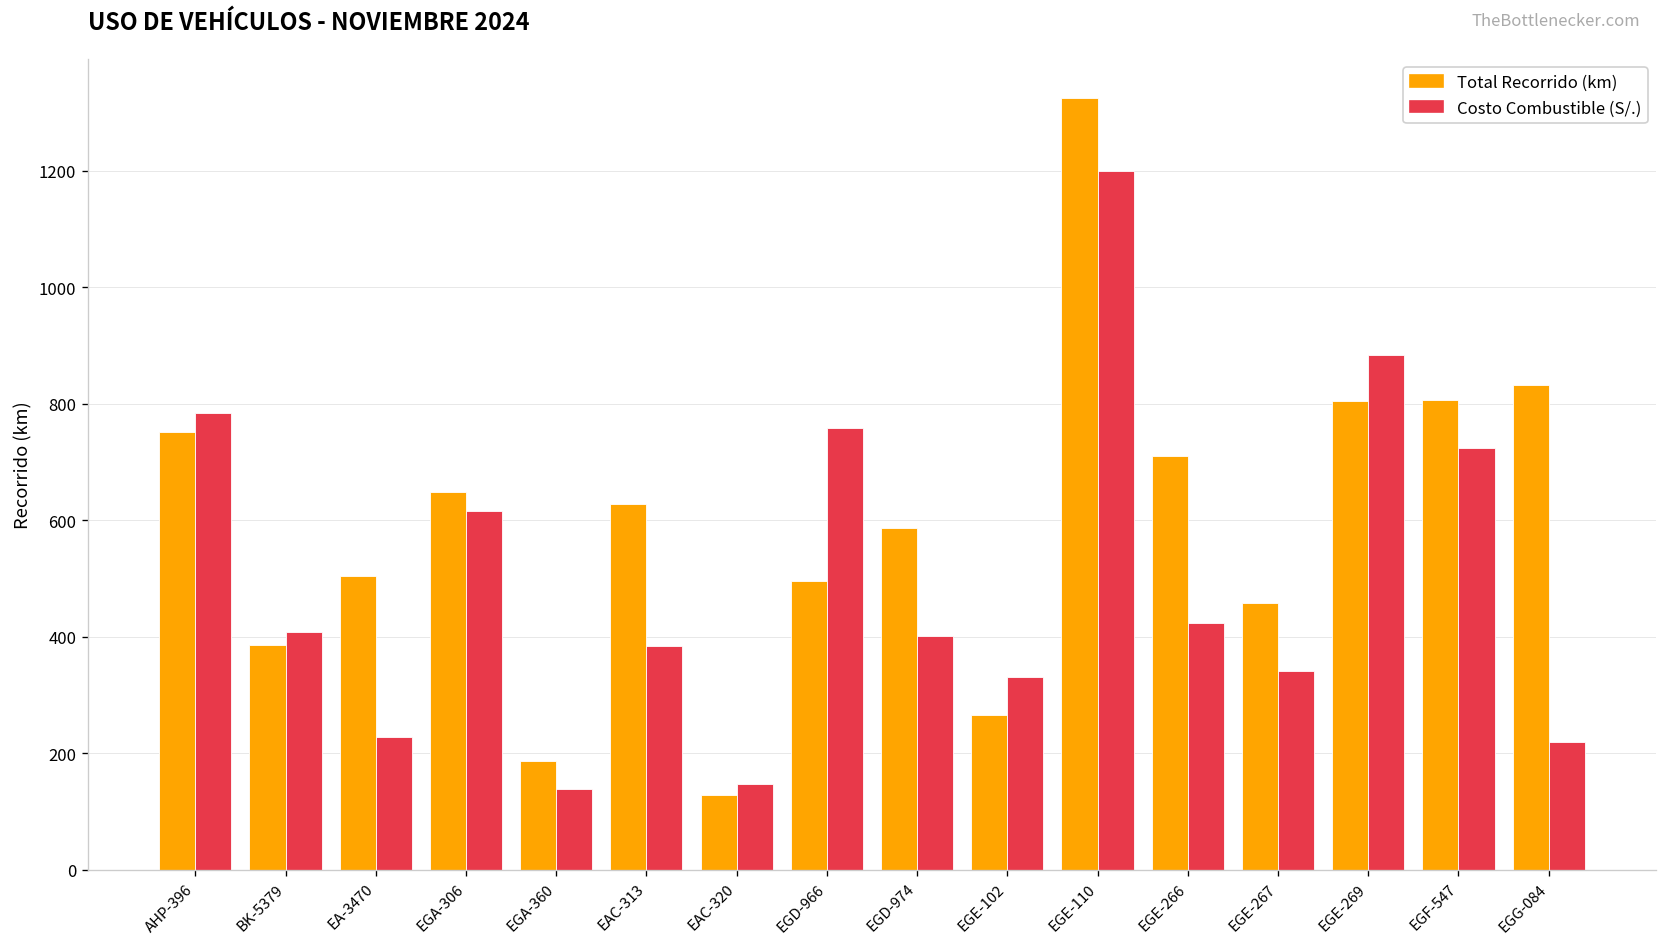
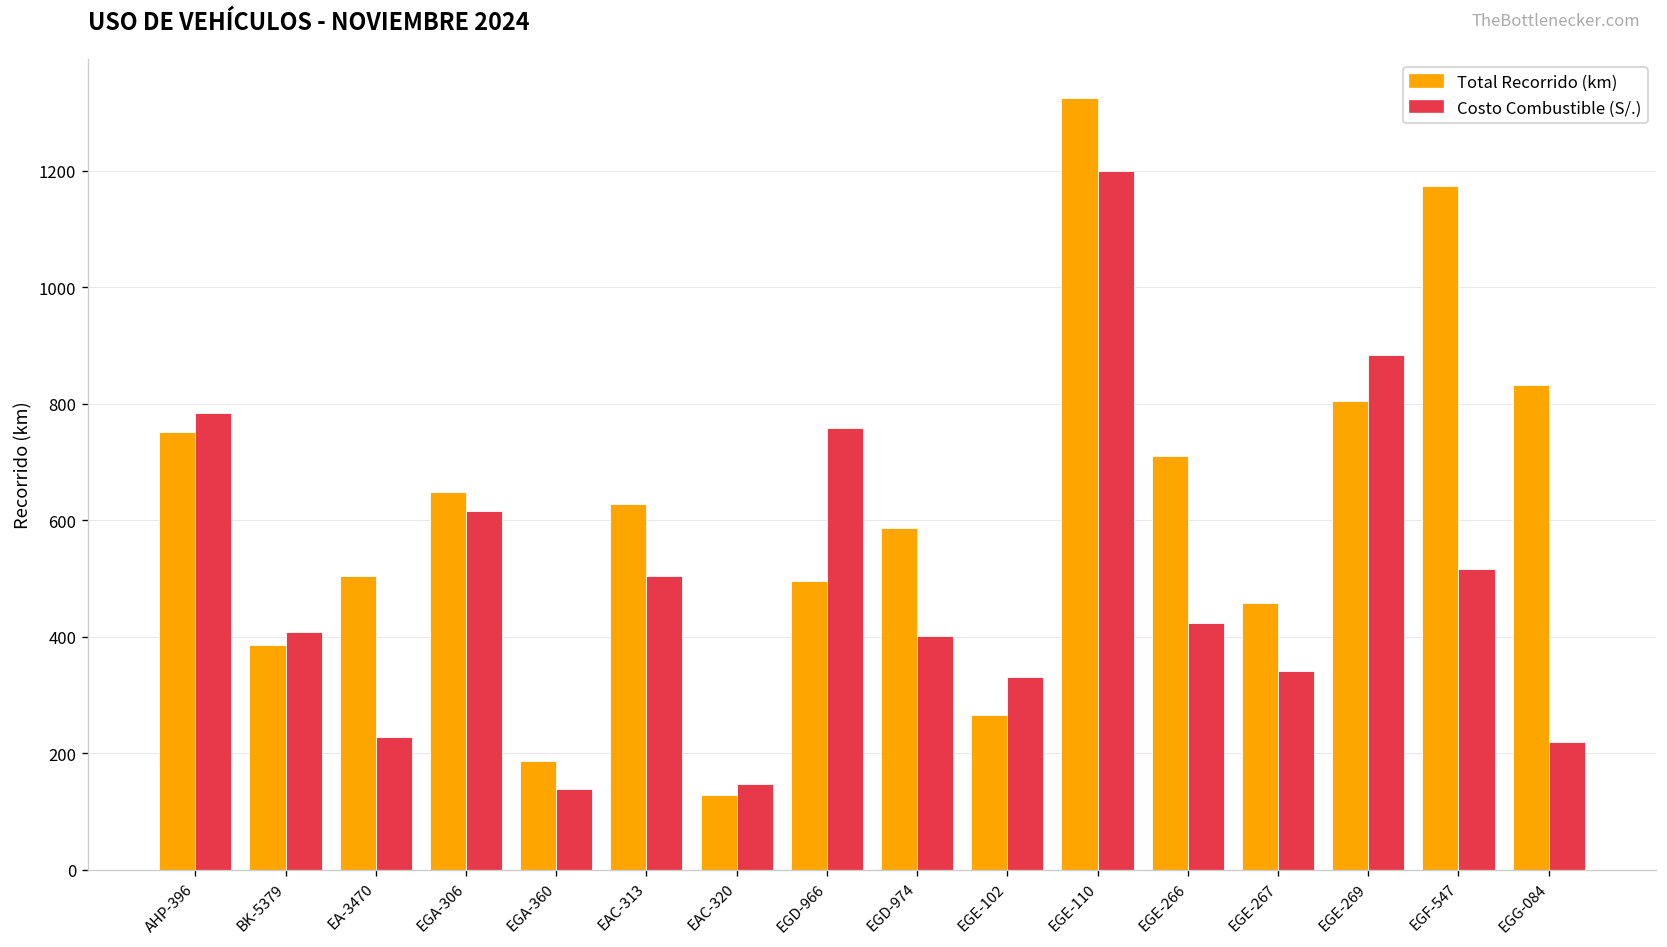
  {
    "Total Recorrido (km)": {
      "AHP-396": 750,
      "BK-5379": 390,
      "EA-3470": 500,
      "EGA-306": 650,
      "EGA-360": 190,
      "EAC-313": 630,
      "EAC-320": 130,
      "EGD-966": 500,
      "EGD-974": 590,
      "EGE-102": 270,
      "EGE-110": 1330,
      "EGE-266": 710,
      "EGE-267": 460,
      "EGE-269": 800,
-     "EGF-547": 810,
+     "EGF-547": 1170,
      "EGG-084": 830
    },
    "Costo Combustible (S/.)": {
      "AHP-396": 780,
      "BK-5379": 410,
      "EA-3470": 230,
      "EGA-306": 620,
      "EGA-360": 140,
-     "EAC-313": 380,
+     "EAC-313": 500,
      "EAC-320": 150,
      "EGD-966": 760,
      "EGD-974": 400,
      "EGE-102": 330,
      "EGE-110": 1200,
      "EGE-266": 420,
      "EGE-267": 340,
      "EGE-269": 880,
-     "EGF-547": 720,
+     "EGF-547": 520,
      "EGG-084": 220
    }
  }
